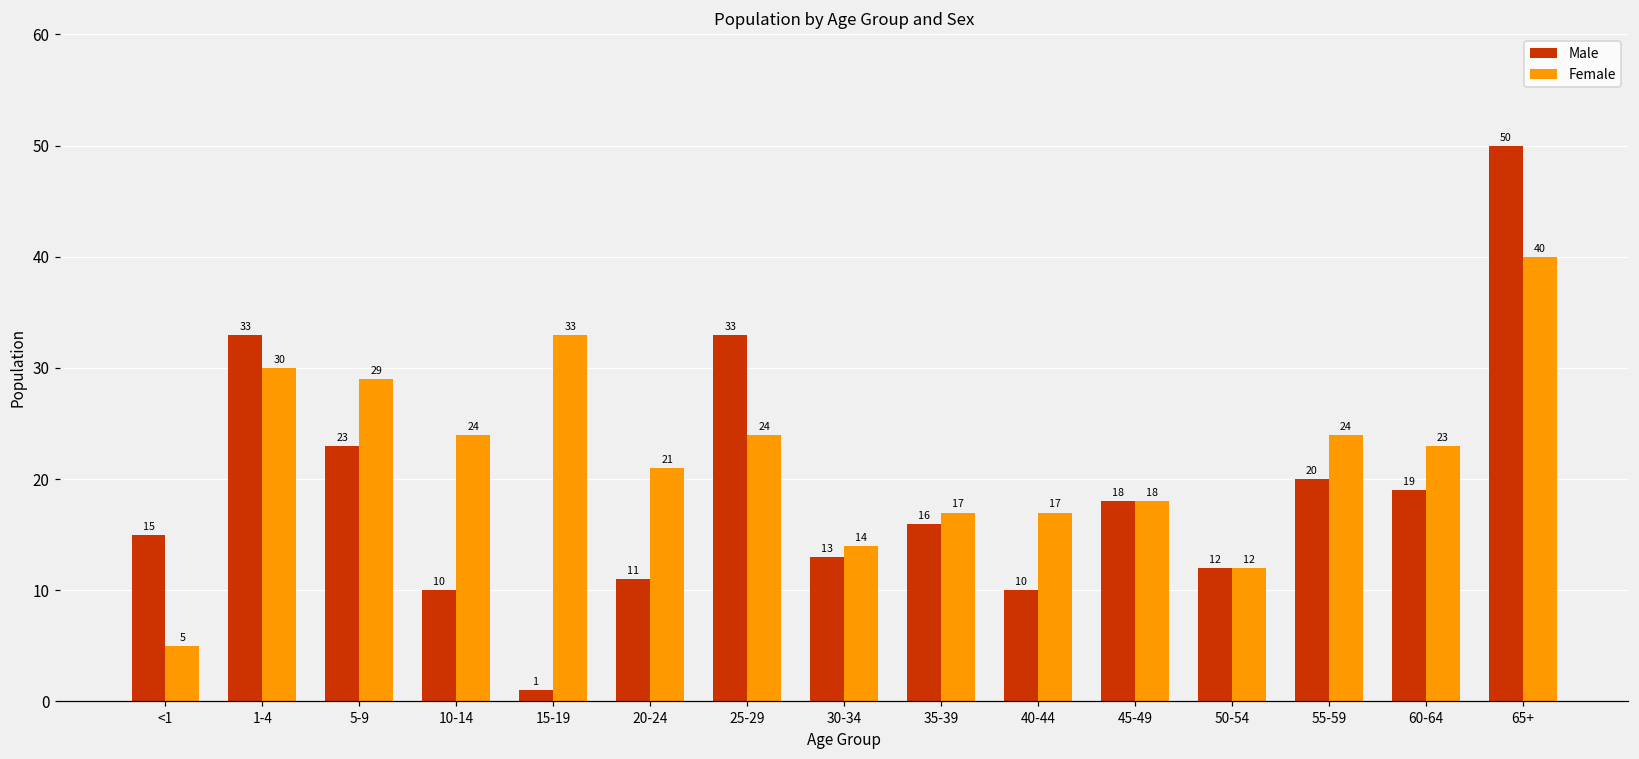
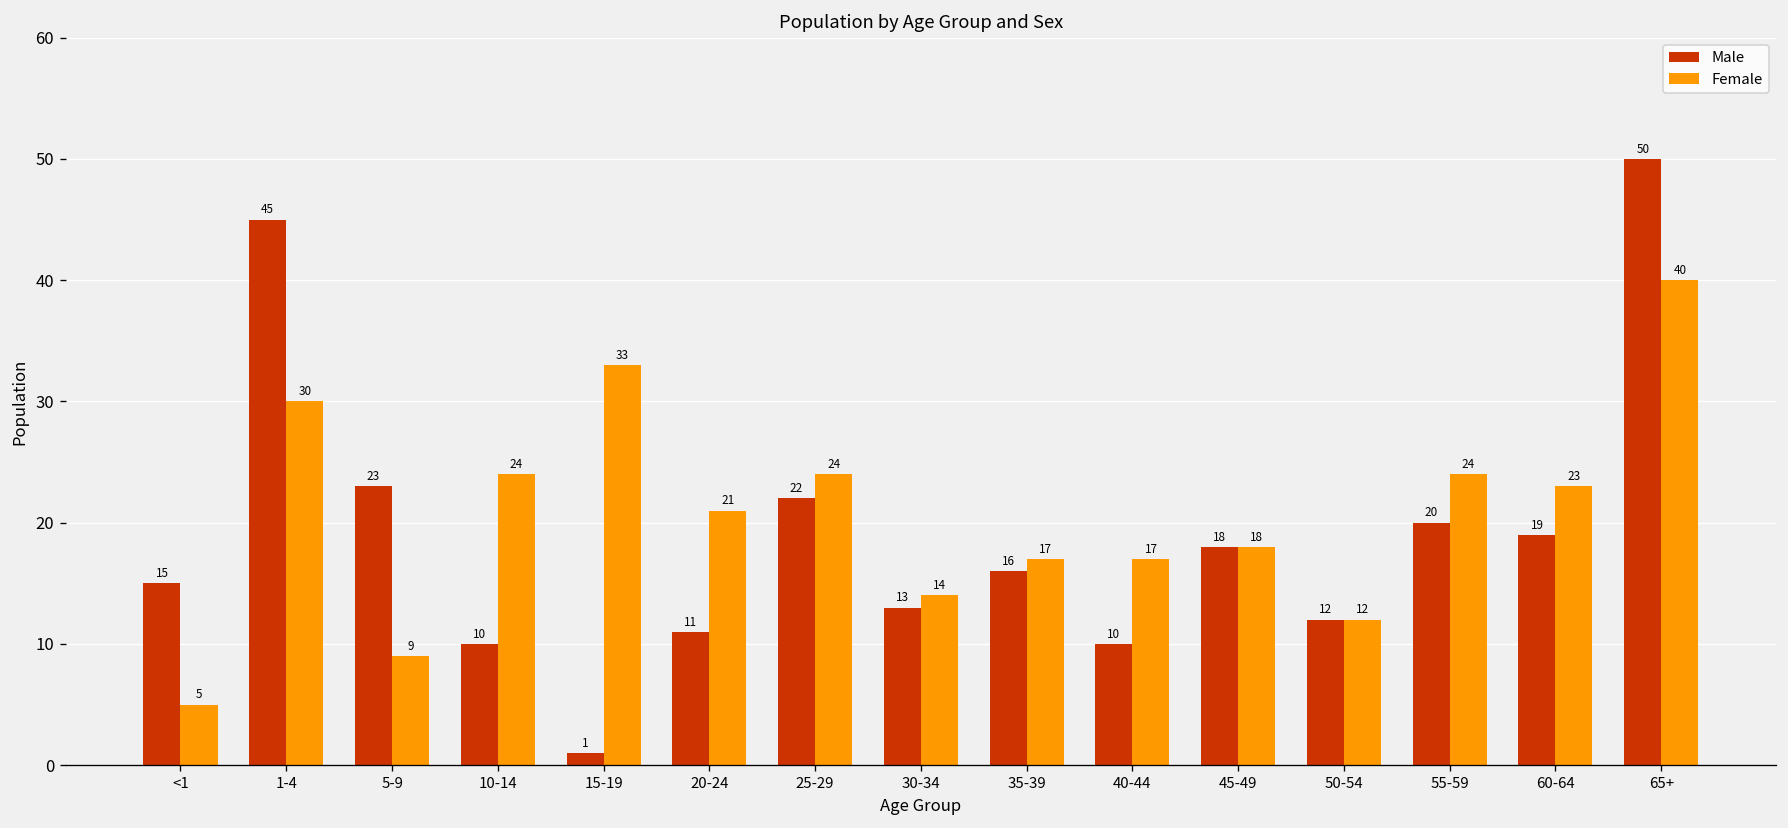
  {
    "Male": {
      "<1": 15,
-     "1-4": 33,
+     "1-4": 45,
      "5-9": 23,
      "10-14": 10,
      "15-19": 1,
      "20-24": 11,
-     "25-29": 33,
+     "25-29": 22,
      "30-34": 13,
      "35-39": 16,
      "40-44": 10,
      "45-49": 18,
      "50-54": 12,
      "55-59": 20,
      "60-64": 19,
      "65+": 50
    },
    "Female": {
      "<1": 5,
      "1-4": 30,
-     "5-9": 29,
+     "5-9": 9,
      "10-14": 24,
      "15-19": 33,
      "20-24": 21,
      "25-29": 24,
      "30-34": 14,
      "35-39": 17,
      "40-44": 17,
      "45-49": 18,
      "50-54": 12,
      "55-59": 24,
      "60-64": 23,
      "65+": 40
    }
  }
